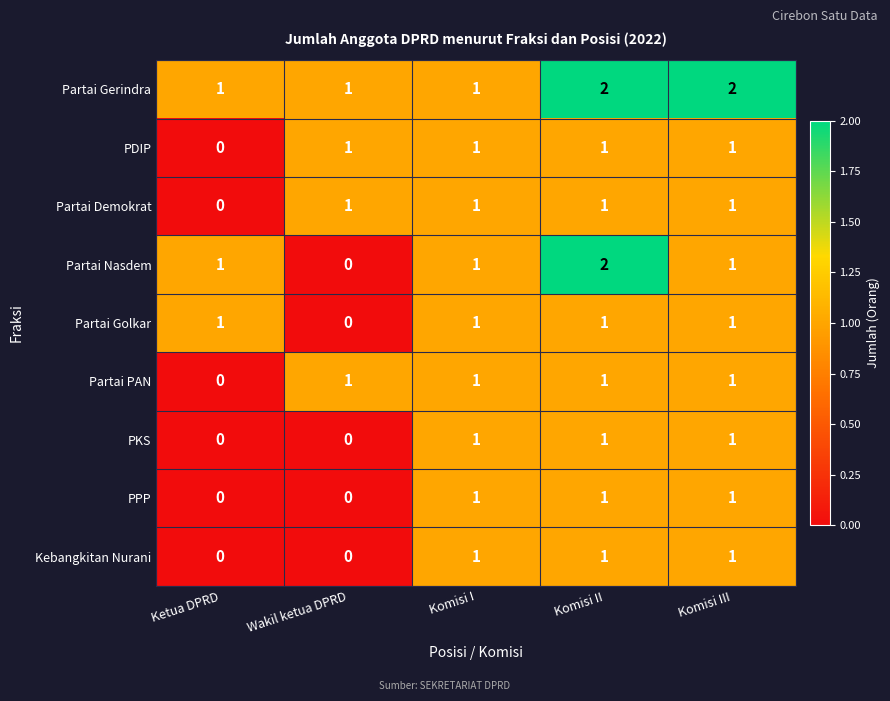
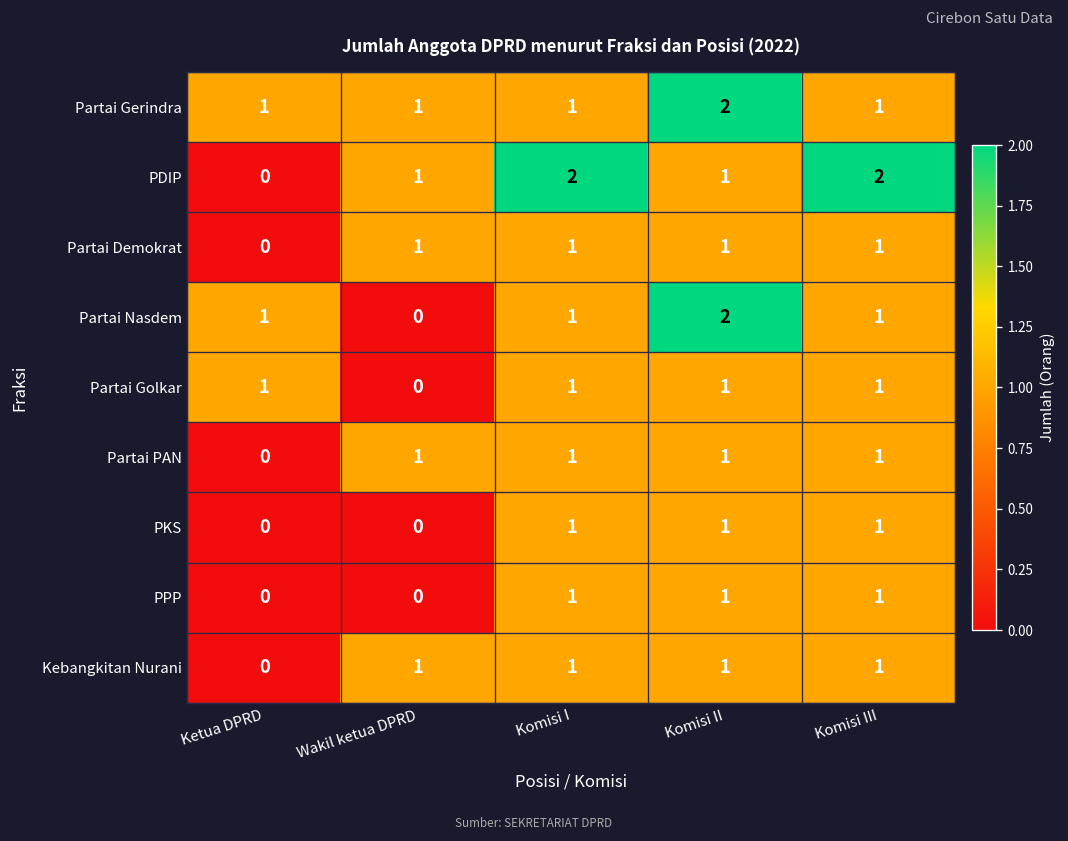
  {
    "Partai Gerindra": {
      "Ketua DPRD": 1,
      "Wakil ketua DPRD": 1,
      "Komisi I": 1,
      "Komisi II": 2,
-     "Komisi III": 2
+     "Komisi III": 1
    },
    "PDIP": {
      "Ketua DPRD": 0,
      "Wakil ketua DPRD": 1,
-     "Komisi I": 1,
+     "Komisi I": 2,
      "Komisi II": 1,
-     "Komisi III": 1
+     "Komisi III": 2
    },
    "Partai Demokrat": {
      "Ketua DPRD": 0,
      "Wakil ketua DPRD": 1,
      "Komisi I": 1,
      "Komisi II": 1,
      "Komisi III": 1
    },
    "Partai Nasdem": {
      "Ketua DPRD": 1,
      "Wakil ketua DPRD": 0,
      "Komisi I": 1,
      "Komisi II": 2,
      "Komisi III": 1
    },
    "Partai Golkar": {
      "Ketua DPRD": 1,
      "Wakil ketua DPRD": 0,
      "Komisi I": 1,
      "Komisi II": 1,
      "Komisi III": 1
    },
    "Partai PAN": {
      "Ketua DPRD": 0,
      "Wakil ketua DPRD": 1,
      "Komisi I": 1,
      "Komisi II": 1,
      "Komisi III": 1
    },
    "PKS": {
      "Ketua DPRD": 0,
      "Wakil ketua DPRD": 0,
      "Komisi I": 1,
      "Komisi II": 1,
      "Komisi III": 1
    },
    "PPP": {
      "Ketua DPRD": 0,
      "Wakil ketua DPRD": 0,
      "Komisi I": 1,
      "Komisi II": 1,
      "Komisi III": 1
    },
    "Kebangkitan Nurani": {
      "Ketua DPRD": 0,
-     "Wakil ketua DPRD": 0,
+     "Wakil ketua DPRD": 1,
      "Komisi I": 1,
      "Komisi II": 1,
      "Komisi III": 1
    }
  }
